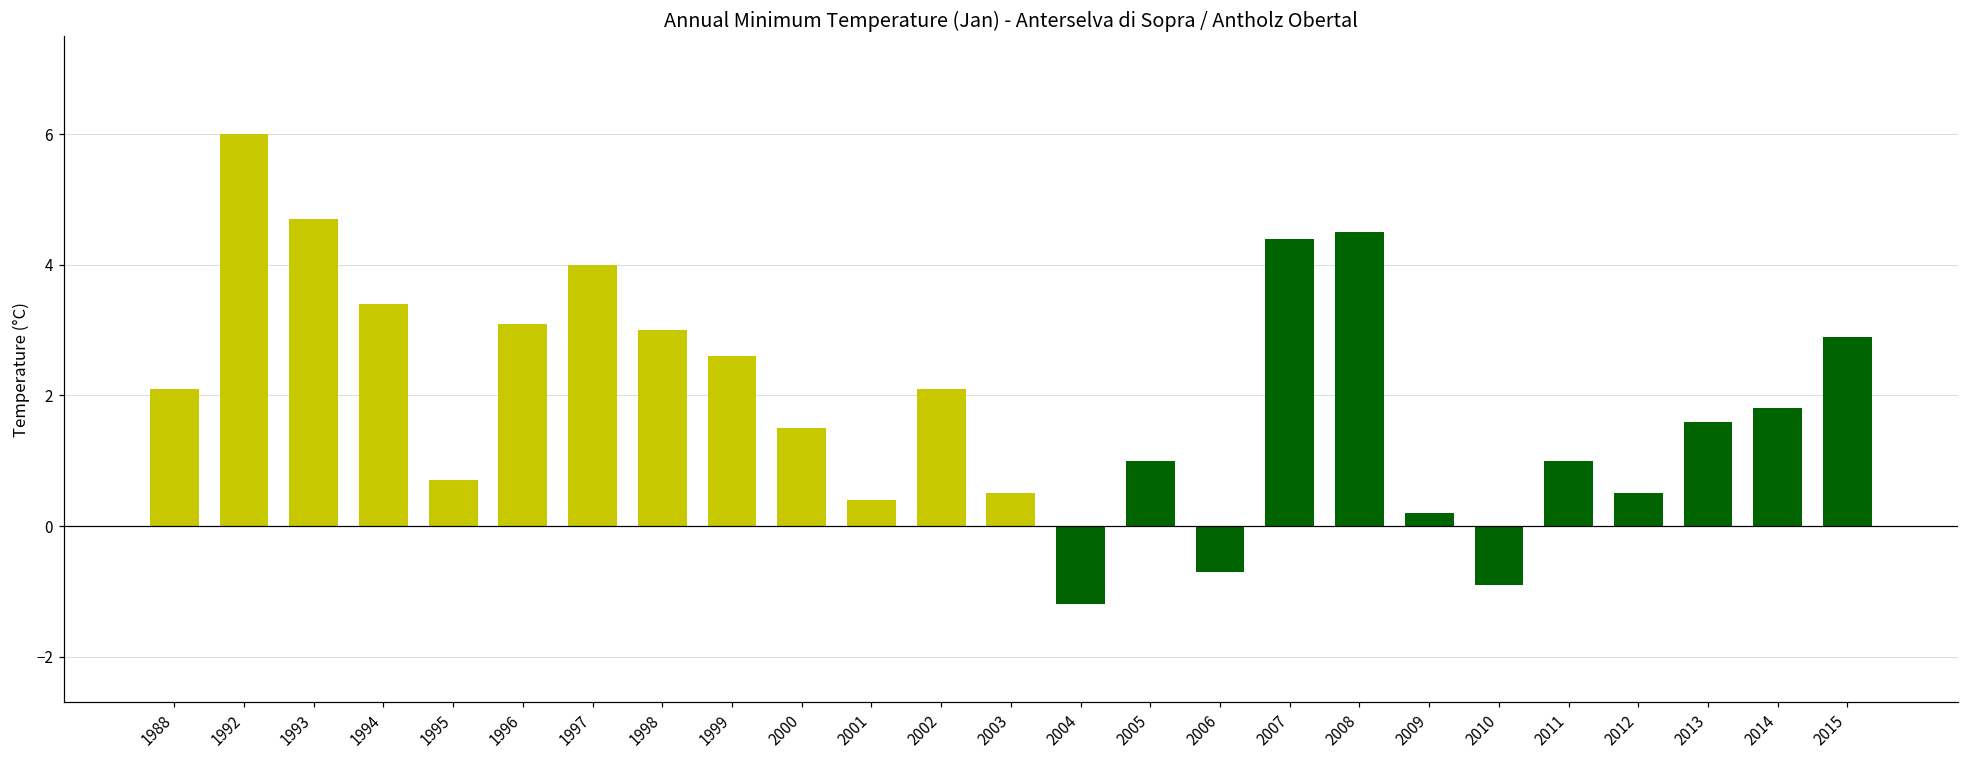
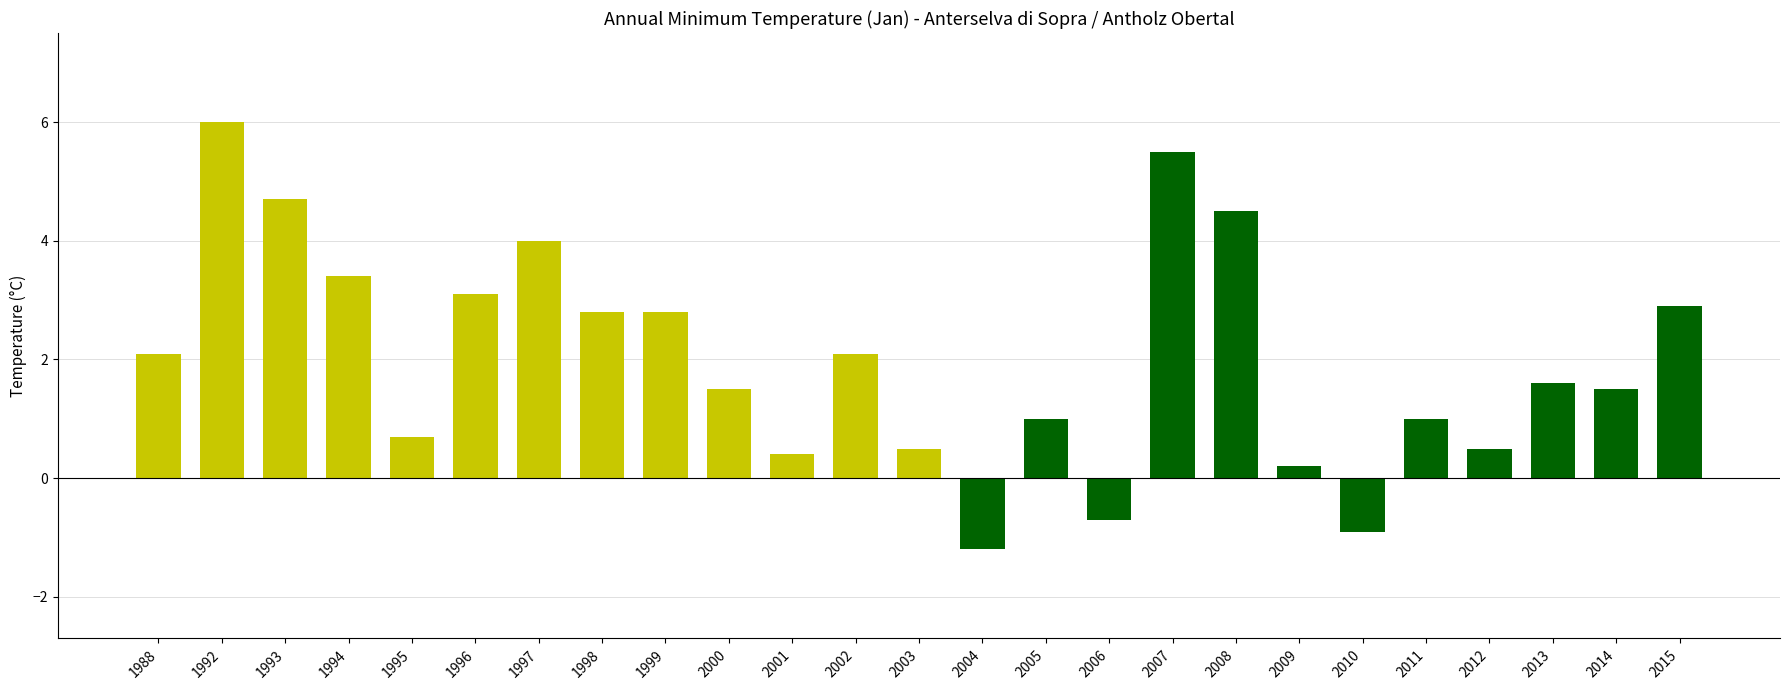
  {
    "1988": 2.1,
    "1992": 6.0,
    "1993": 4.7,
    "1994": 3.4,
    "1995": 0.7,
    "1996": 3.1,
    "1997": 4.0,
-   "1998": 3.0,
-   "1999": 2.6,
+   "1998": 2.8,
+   "1999": 2.8,
    "2000": 1.5,
    "2001": 0.4,
    "2002": 2.1,
    "2003": 0.5,
    "2004": -1.2,
    "2005": 1.0,
    "2006": -0.7,
-   "2007": 4.4,
+   "2007": 5.5,
    "2008": 4.5,
    "2009": 0.2,
    "2010": -0.9,
    "2011": 1.0,
    "2012": 0.5,
    "2013": 1.6,
-   "2014": 1.8,
+   "2014": 1.5,
    "2015": 2.9
  }
